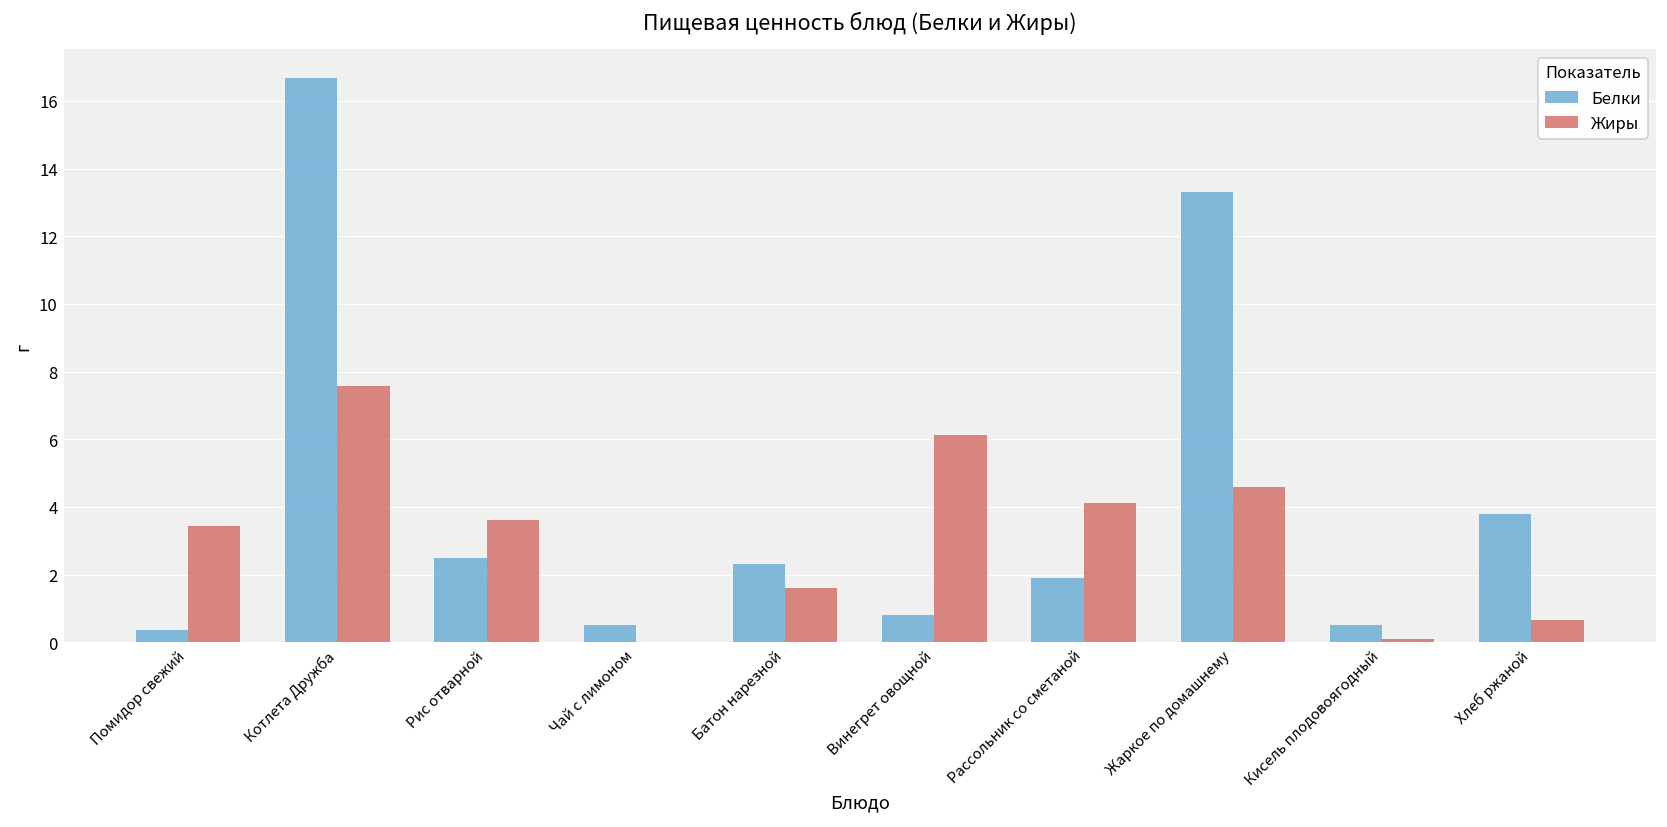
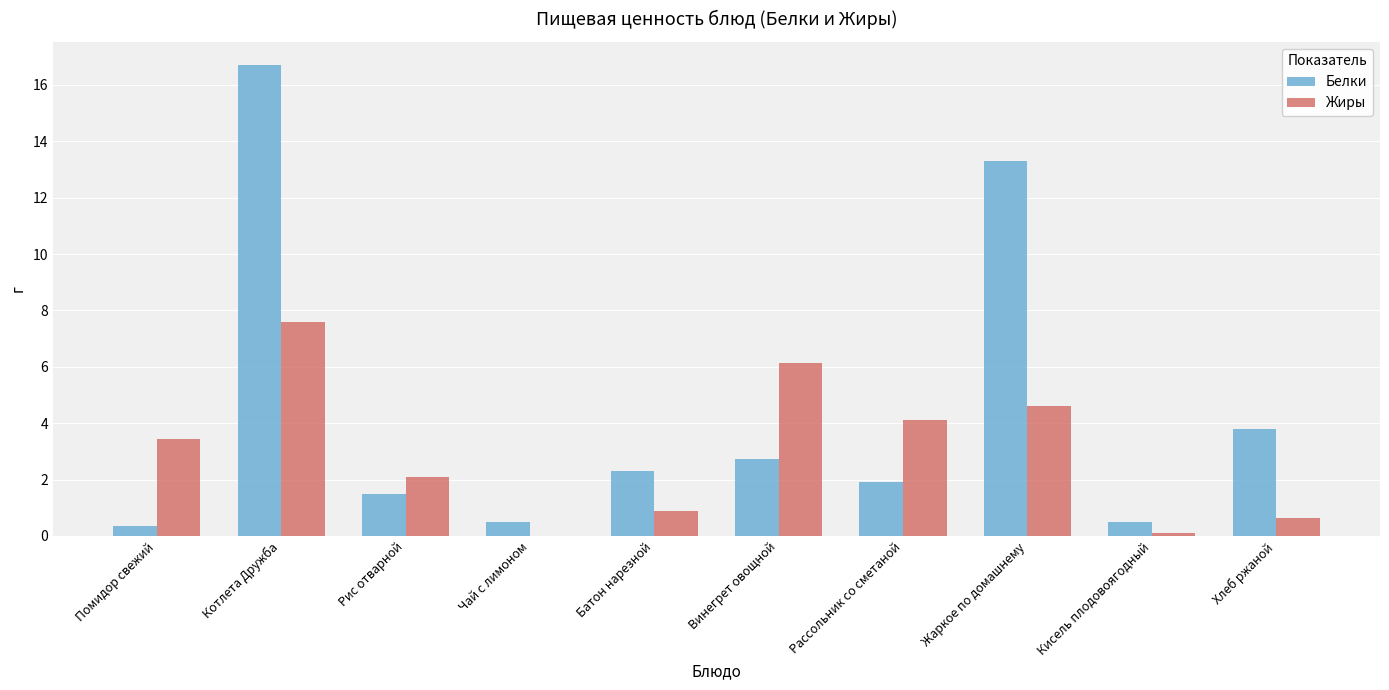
  {
    "Белки": {
      "Помидор свежий": 0.4,
      "Котлета Дружба": 16.7,
-     "Рис отварной": 2.5,
+     "Рис отварной": 1.5,
      "Чай с лимоном": 0.5,
      "Батон нарезной": 2.3,
-     "Винегрет овощной": 0.8,
+     "Винегрет овощной": 2.7,
      "Рассольник со сметаной": 1.9,
      "Жаркое по домашнему": 13.3,
      "Кисель плодовоягодный": 0.5,
      "Хлеб ржаной": 3.8
    },
    "Жиры": {
      "Помидор свежий": 3.4,
      "Котлета Дружба": 7.6,
-     "Рис отварной": 3.6,
+     "Рис отварной": 2.1,
      "Чай с лимоном": 0.0,
-     "Батон нарезной": 1.6,
+     "Батон нарезной": 0.9,
      "Винегрет овощной": 6.1,
      "Рассольник со сметаной": 4.1,
      "Жаркое по домашнему": 4.6,
      "Кисель плодовоягодный": 0.1,
      "Хлеб ржаной": 0.7
    }
  }
